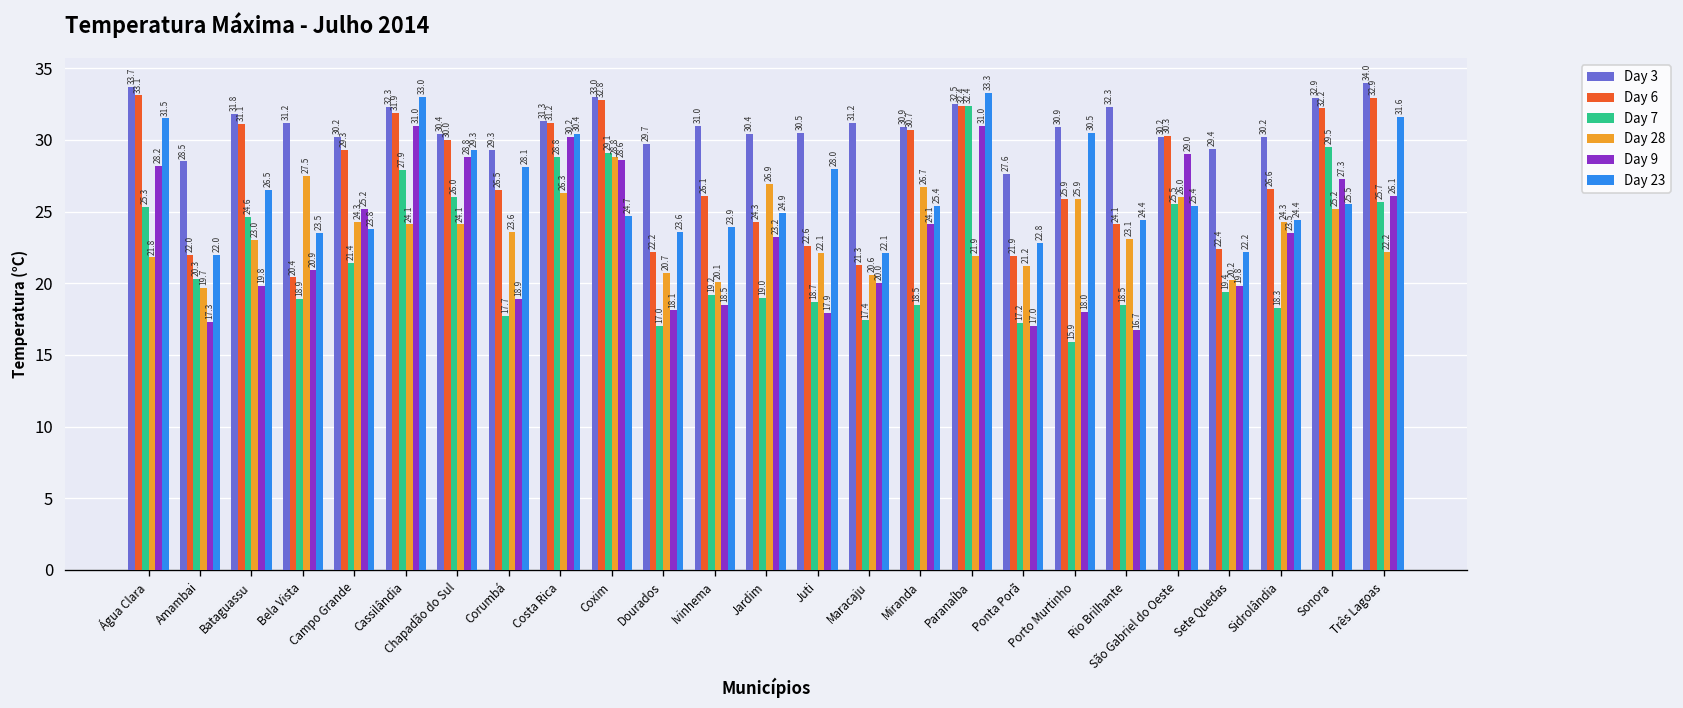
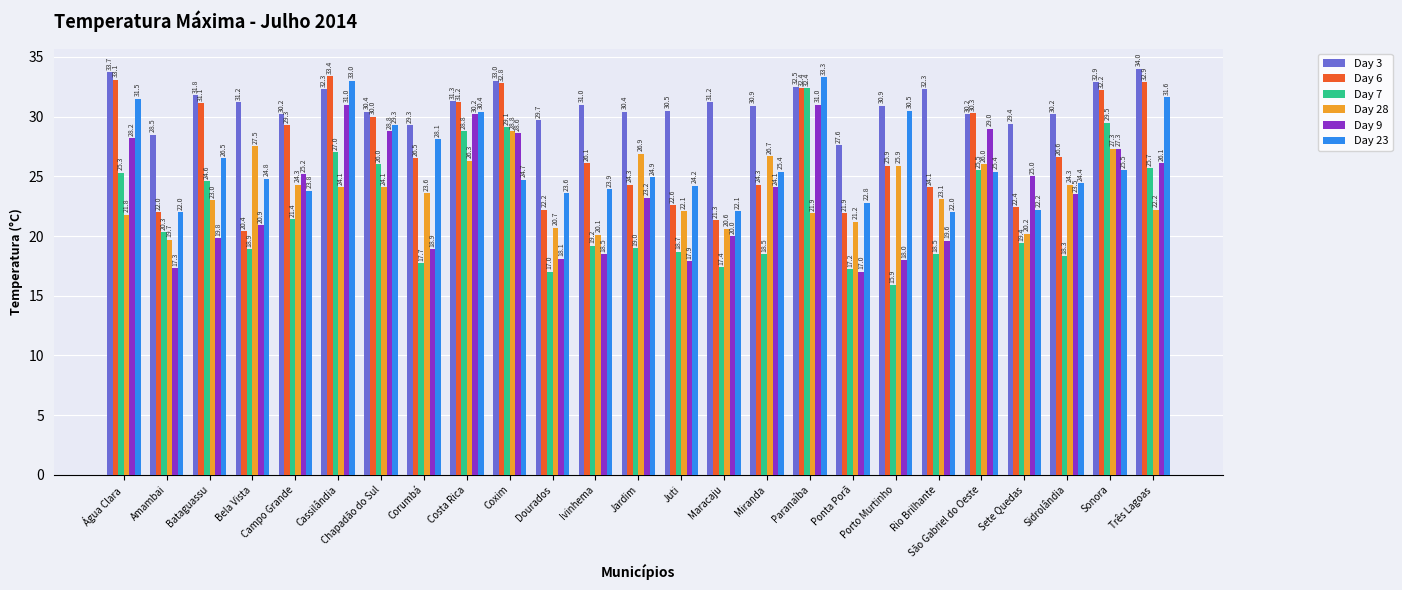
  {
    "Day 3": {
      "Água Clara": 33.7,
      "Amambai": 28.5,
      "Bataguassu": 31.8,
      "Bela Vista": 31.2,
      "Campo Grande": 30.2,
      "Cassilândia": 32.3,
      "Corumbá": 29.3,
      "Dourados": 29.7,
      "Ivinhema": 31.0,
      "Jardim": 30.4,
      "Juti": 30.5,
      "Maracaju": 31.2,
      "Miranda": 30.9,
      "Ponta Porã": 27.6,
      "Porto Murtinho": 30.9,
      "Rio Brilhante": 32.3,
      "Sete Quedas": 29.4,
      "Sidrolândia": 30.2,
      "Sonora": 32.9,
      "Três Lagoas": 34.0
    },
    "Day 6": {
      "Água Clara": 33.1,
      "Amambai": 22.0,
      "Bataguassu": 31.1,
      "Bela Vista": 20.4,
      "Campo Grande": 29.3,
-     "Cassilândia": 31.9,
+     "Cassilândia": 33.4,
      "Corumbá": 26.5,
      "Dourados": 22.2,
      "Ivinhema": 26.1,
      "Jardim": 24.3,
      "Juti": 22.6,
      "Maracaju": 21.3,
-     "Miranda": 30.7,
+     "Miranda": 24.3,
      "Ponta Porã": 21.9,
      "Porto Murtinho": 25.9,
      "Rio Brilhante": 24.1,
      "Sete Quedas": 22.4,
      "Sidrolândia": 26.6,
      "Sonora": 32.2,
      "Três Lagoas": 32.9
    },
    "Day 7": {
      "Água Clara": 25.3,
      "Amambai": 20.3,
      "Bataguassu": 24.6,
      "Bela Vista": 18.9,
      "Campo Grande": 21.4,
-     "Cassilândia": 27.9,
+     "Cassilândia": 27.0,
      "Chapadão do Sul": 26.0,
      "Corumbá": 17.7,
      "Costa Rica": 28.8,
      "Dourados": 17.0,
      "Ivinhema": 19.2,
      "Jardim": 19.0,
      "Juti": 18.7,
      "Maracaju": 17.4,
      "Miranda": 18.5,
      "Ponta Porã": 17.2,
      "Porto Murtinho": 15.9,
      "Rio Brilhante": 18.5,
      "Sete Quedas": 19.4,
      "Sidrolândia": 18.3,
      "Sonora": 29.5,
      "Três Lagoas": 25.7
    },
    "Day 28": {
      "Água Clara": 21.8,
      "Amambai": 19.7,
      "Bataguassu": 23.0,
      "Bela Vista": 27.5,
      "Campo Grande": 24.3,
      "Cassilândia": 24.1,
      "Chapadão do Sul": 24.1,
      "Corumbá": 23.6,
      "Costa Rica": 26.3,
      "Dourados": 20.7,
      "Ivinhema": 20.1,
      "Jardim": 26.9,
      "Juti": 22.1,
      "Maracaju": 20.6,
      "Miranda": 26.7,
      "Paranaíba": 21.9,
      "Ponta Porã": 21.2,
      "Porto Murtinho": 25.9,
      "Rio Brilhante": 23.1,
      "Sete Quedas": 20.2,
      "Sidrolândia": 24.3,
-     "Sonora": 25.2,
+     "Sonora": 27.3,
      "Três Lagoas": 22.2
    },
    "Day 9": {
      "Água Clara": 28.2,
      "Amambai": 17.3,
      "Bataguassu": 19.8,
      "Bela Vista": 20.9,
      "Campo Grande": 25.2,
      "Cassilândia": 31.0,
      "Corumbá": 18.9,
      "Dourados": 18.1,
      "Ivinhema": 18.5,
      "Jardim": 23.2,
      "Juti": 17.9,
      "Maracaju": 20.0,
      "Miranda": 24.1,
      "Paranaíba": 31.0,
      "Ponta Porã": 17.0,
      "Porto Murtinho": 18.0,
-     "Rio Brilhante": 16.7,
+     "Rio Brilhante": 19.6,
      "São Gabriel do Oeste": 29.0,
-     "Sete Quedas": 19.8,
+     "Sete Quedas": 25.0,
      "Sidrolândia": 23.5,
      "Três Lagoas": 26.1
    },
    "Day 23": {
      "Água Clara": 31.5,
      "Amambai": 22.0,
      "Bataguassu": 26.5,
-     "Bela Vista": 23.5,
+     "Bela Vista": 24.8,
      "Campo Grande": 23.8,
      "Cassilândia": 33.0,
      "Corumbá": 28.1,
      "Coxim": 24.7,
      "Dourados": 23.6,
      "Ivinhema": 23.9,
      "Jardim": 24.9,
-     "Juti": 28.0,
+     "Juti": 24.2,
      "Maracaju": 22.1,
      "Miranda": 25.4,
      "Paranaíba": 33.3,
      "Ponta Porã": 22.8,
      "Porto Murtinho": 30.5,
-     "Rio Brilhante": 24.4,
+     "Rio Brilhante": 22.0,
      "São Gabriel do Oeste": 25.4,
      "Sete Quedas": 22.2,
      "Sidrolândia": 24.4,
      "Sonora": 25.5,
      "Três Lagoas": 31.6
    }
  }
